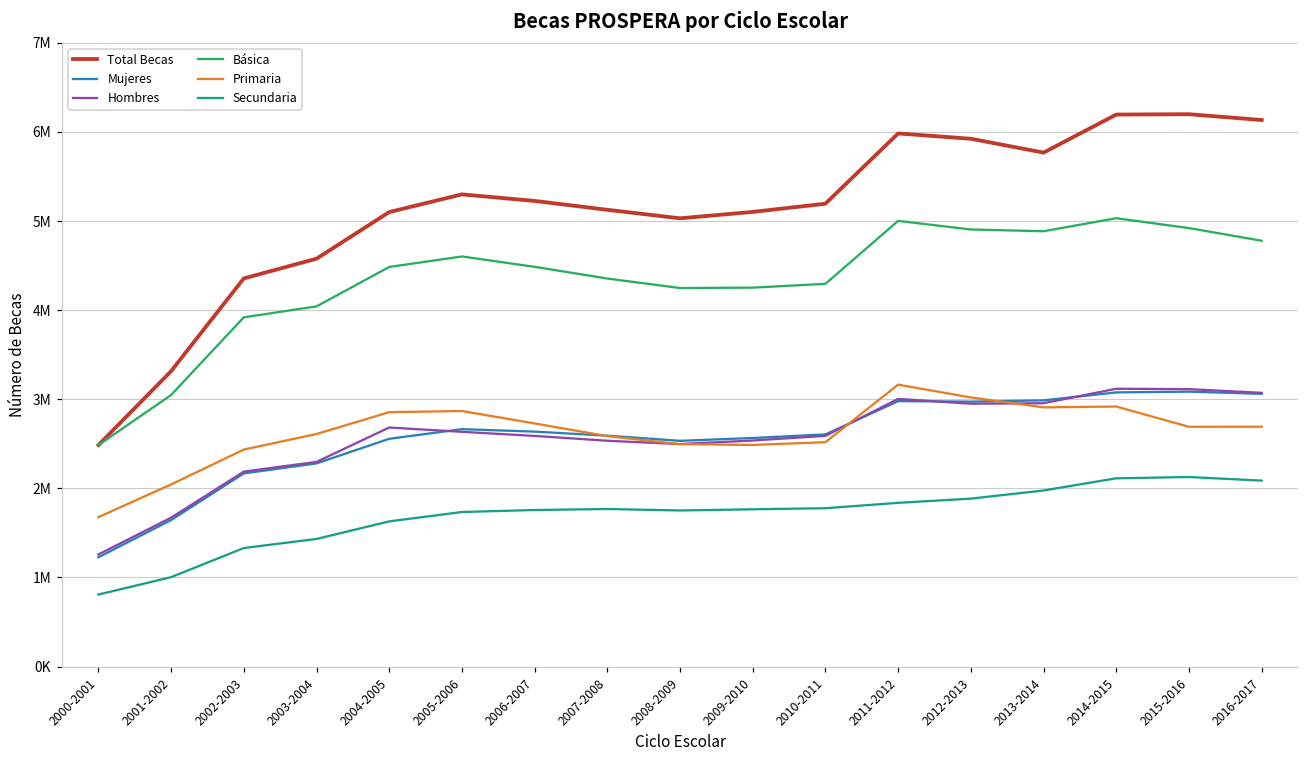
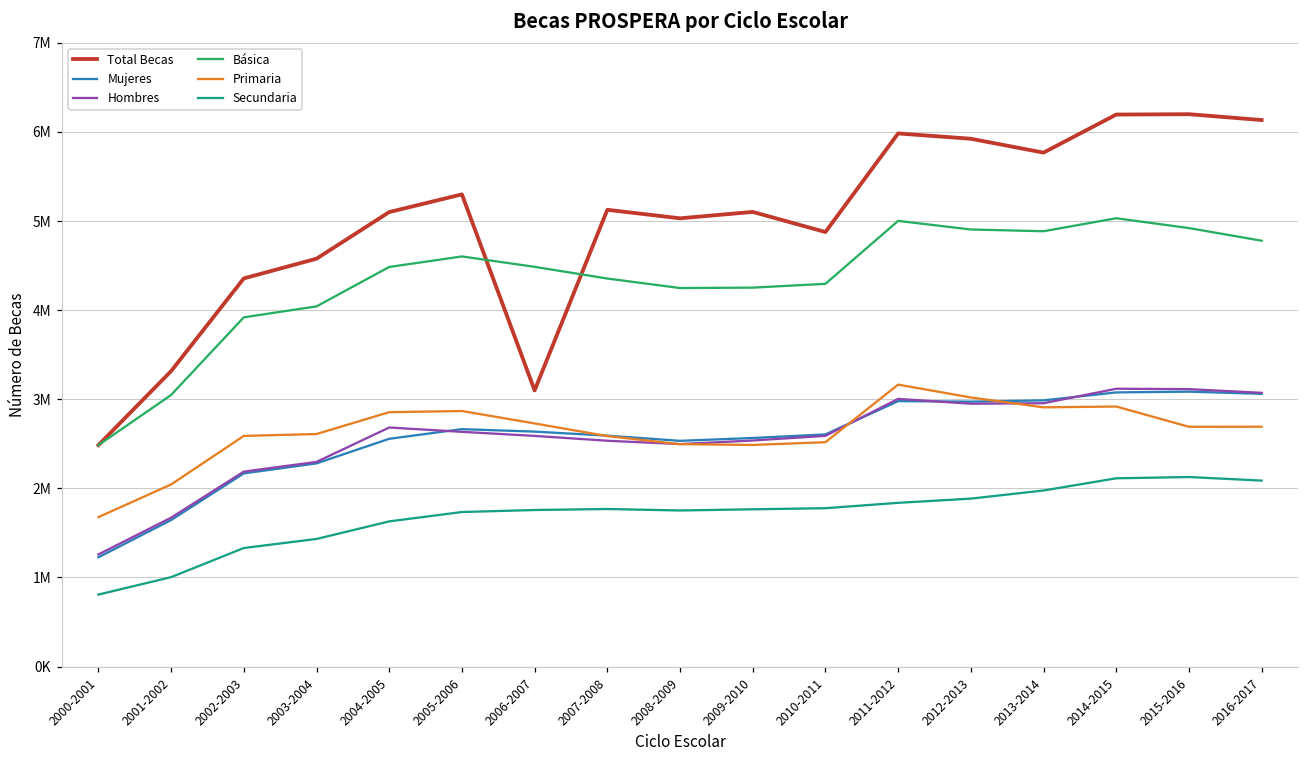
  {
    "Total Becas": {
      "2001-2002": 3300000,
      "2002-2003": 4400000,
      "2003-2004": 4600000,
      "2004-2005": 5100000,
      "2005-2006": 5300000,
-     "2006-2007": 5200000,
+     "2006-2007": 3100000,
      "2007-2008": 5100000,
      "2008-2009": 5000000,
      "2009-2010": 5100000,
-     "2010-2011": 5200000,
+     "2010-2011": 4900000,
      "2011-2012": 6000000,
      "2012-2013": 5900000,
      "2013-2014": 5800000,
      "2014-2015": 6200000,
      "2015-2016": 6200000,
      "2016-2017": 6100000
    },
    "Mujeres": {
      "2000-2001": 1200000,
      "2004-2005": 2600000,
      "2006-2007": 2600000,
      "2008-2009": 2500000,
      "2013-2014": 3000000,
      "2014-2015": 3100000
    },
    "Hombres": {
      "2000-2001": 1300000,
      "2004-2005": 2700000,
      "2006-2007": 2600000,
      "2007-2008": 2500000,
      "2013-2014": 3000000,
      "2014-2015": 3100000
    },
    "Primaria": {
      "2000-2001": 1700000,
      "2001-2002": 2000000,
-     "2002-2003": 2400000,
+     "2002-2003": 2600000,
      "2003-2004": 2600000,
      "2004-2005": 2900000,
      "2005-2006": 2900000,
      "2006-2007": 2700000,
      "2009-2010": 2500000,
      "2010-2011": 2500000,
      "2011-2012": 3200000,
      "2012-2013": 3000000,
      "2013-2014": 2900000,
      "2014-2015": 2900000,
      "2015-2016": 2700000,
      "2016-2017": 2700000
    }
  }
